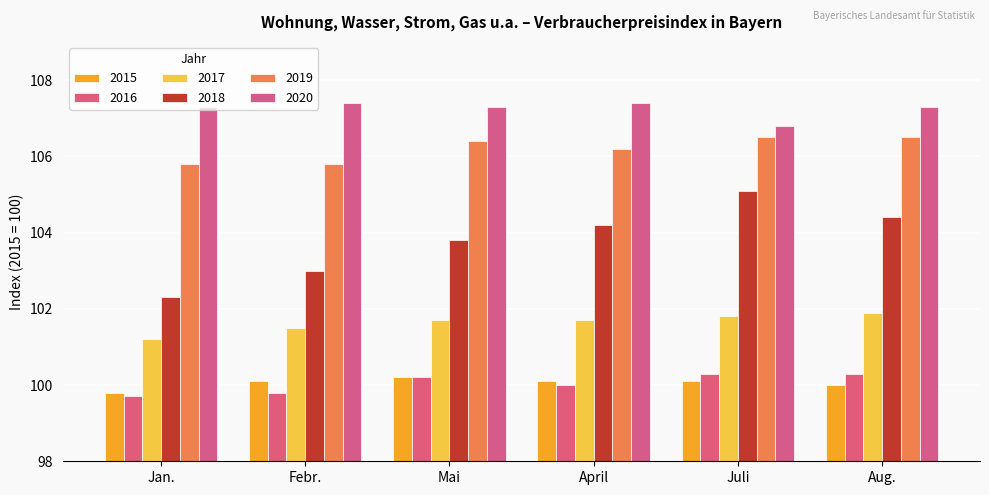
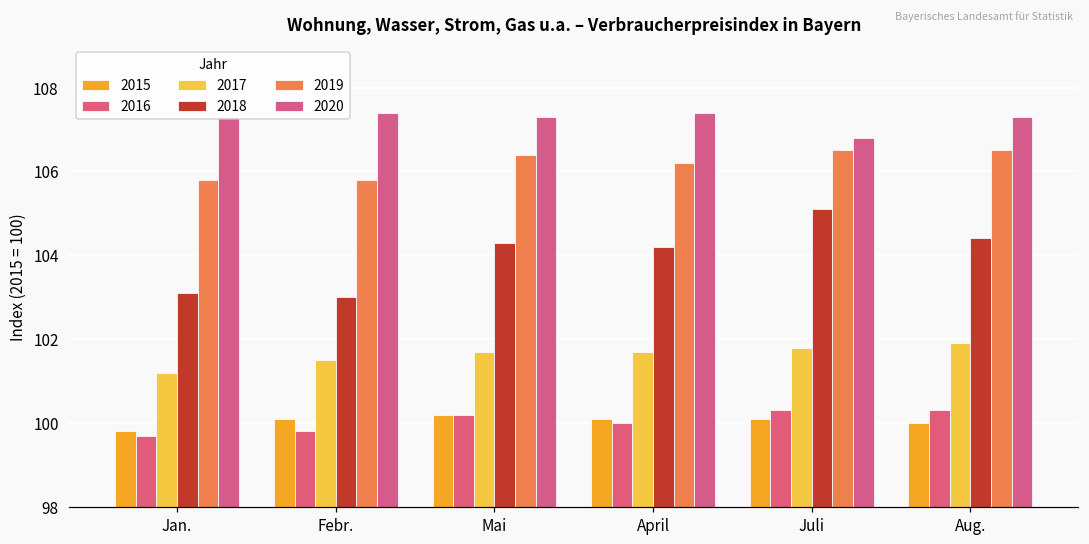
  {
    "2018": {
-     "Jan.": 102.3,
+     "Jan.": 103.1,
      "Febr.": 103.0,
-     "Mai": 103.8,
+     "Mai": 104.3,
      "April": 104.2,
      "Juli": 105.1,
      "Aug.": 104.4
    }
  }
